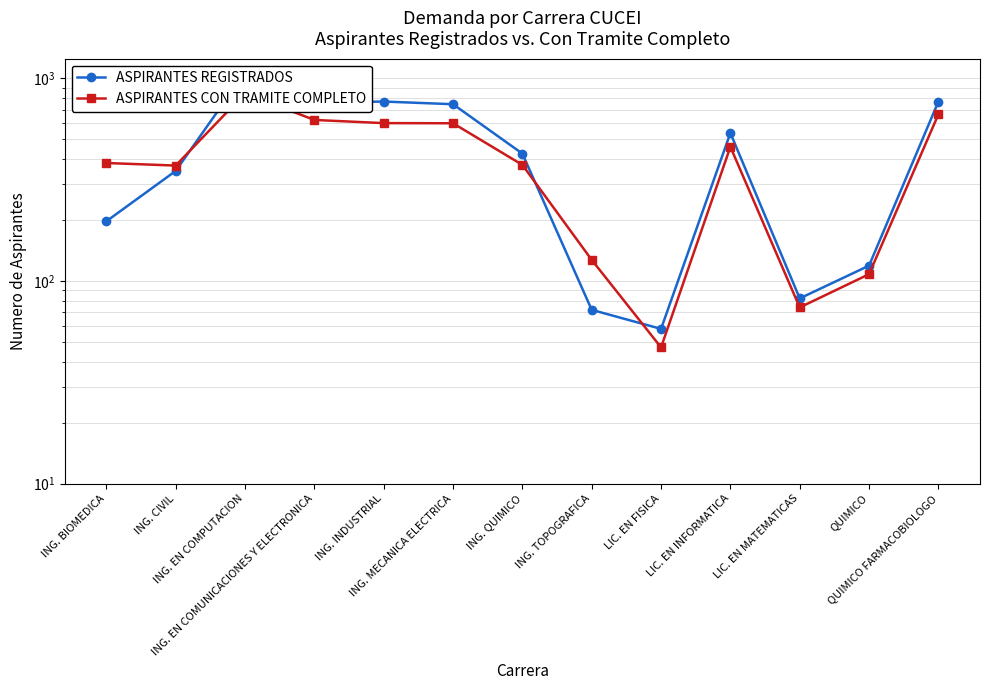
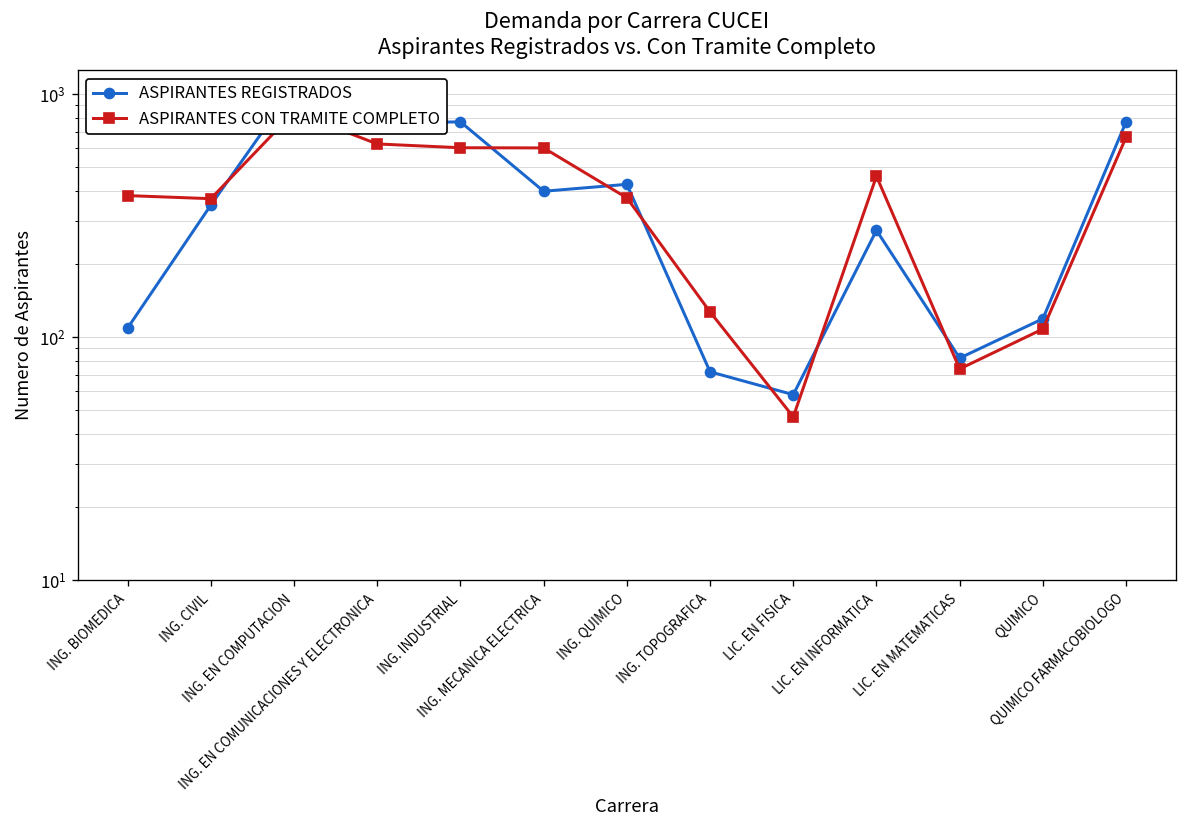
  {
    "ASPIRANTES REGISTRADOS": {
-     "ING. BIOMEDICA": 200,
+     "ING. BIOMEDICA": 110,
      "ING. CIVIL": 350,
      "ING. INDUSTRIAL": 770,
-     "ING. MECANICA ELECTRICA": 750,
+     "ING. MECANICA ELECTRICA": 400,
      "ING. QUIMICO": 430,
      "ING. TOPOGRAFICA": 72,
      "LIC. EN FISICA": 58,
-     "LIC. EN INFORMATICA": 540,
+     "LIC. EN INFORMATICA": 280,
      "LIC. EN MATEMATICAS": 82,
      "QUIMICO": 120,
      "QUIMICO FARMACOBIOLOGO": 770
    },
    "ASPIRANTES CON TRAMITE COMPLETO": {
      "ING. BIOMEDICA": 380,
      "ING. CIVIL": 370,
      "ING. EN COMUNICACIONES Y ELECTRONICA": 620,
      "ING. INDUSTRIAL": 600,
      "ING. MECANICA ELECTRICA": 600,
      "ING. QUIMICO": 370,
      "ING. TOPOGRAFICA": 130,
      "LIC. EN FISICA": 47,
      "LIC. EN INFORMATICA": 460,
      "LIC. EN MATEMATICAS": 74,
      "QUIMICO": 110,
      "QUIMICO FARMACOBIOLOGO": 660
    }
  }
